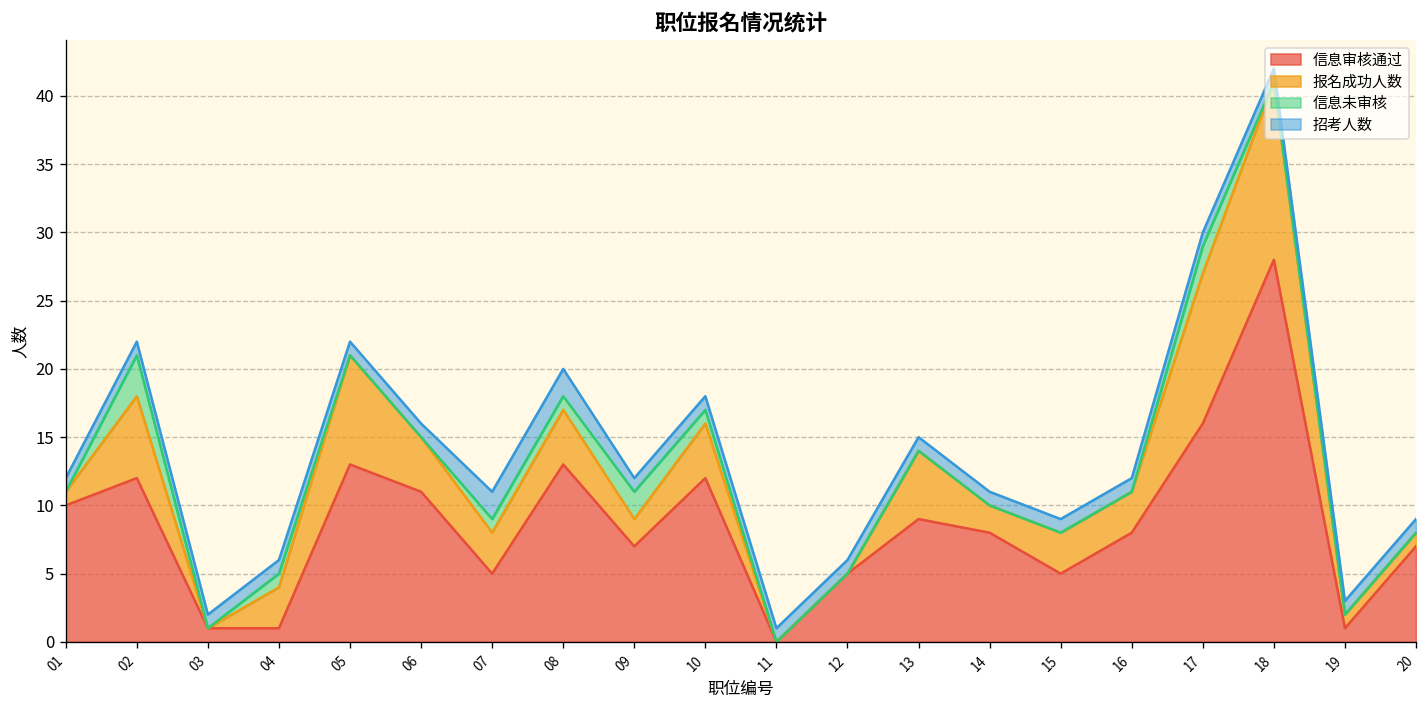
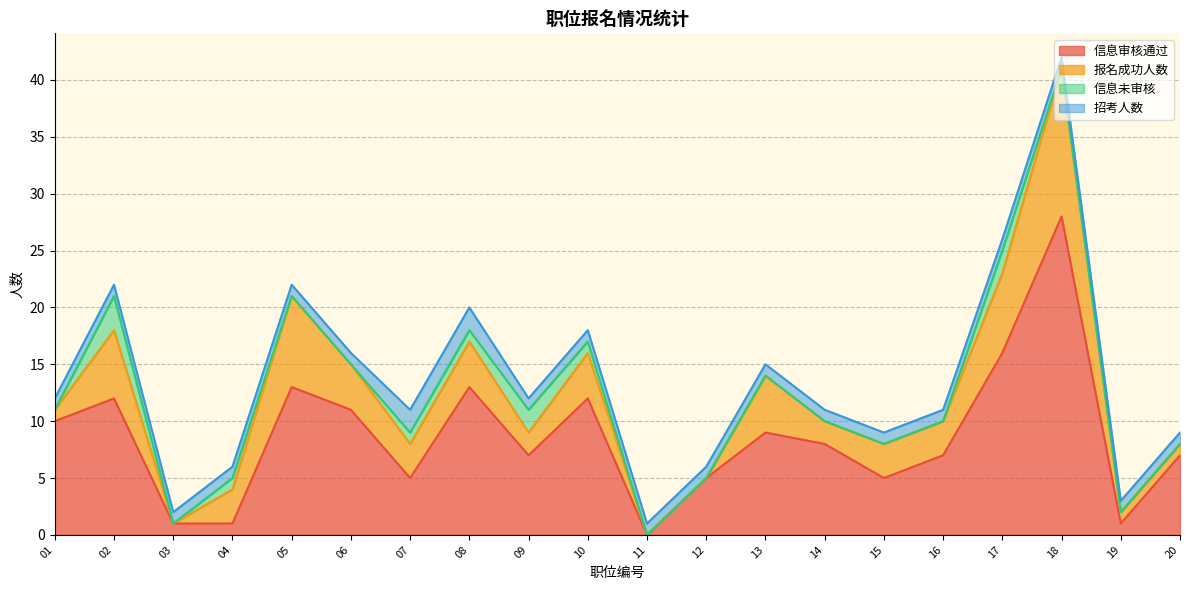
  {
    "信息审核通过": {
      "01": 10,
      "02": 12,
      "04": 1,
      "05": 13,
      "06": 11,
      "07": 5,
      "08": 13,
      "09": 7,
      "10": 12,
      "13": 9,
      "14": 8,
      "15": 5,
-     "16": 8,
+     "16": 7,
      "17": 16,
      "18": 28,
      "19": 1,
      "20": 7
    },
    "报名成功人数": {
      "02": 6,
      "04": 3,
      "07": 3,
      "08": 4,
      "09": 2,
      "10": 4,
-     "17": 11
+     "17": 7
    },
    "信息未审核": {
      "02": 3,
      "04": 1,
      "07": 1,
      "08": 1,
      "09": 2,
      "10": 1,
      "17": 2
    },
    "招考人数": {
      "01": 1,
      "02": 1,
      "03": 1,
      "04": 1,
      "05": 1,
      "06": 1,
      "07": 2,
      "08": 2,
      "09": 1,
      "10": 1,
      "11": 1,
      "12": 1,
      "13": 1,
      "14": 1,
      "15": 1,
      "16": 1,
      "17": 1,
      "19": 1,
      "20": 1
    }
  }
